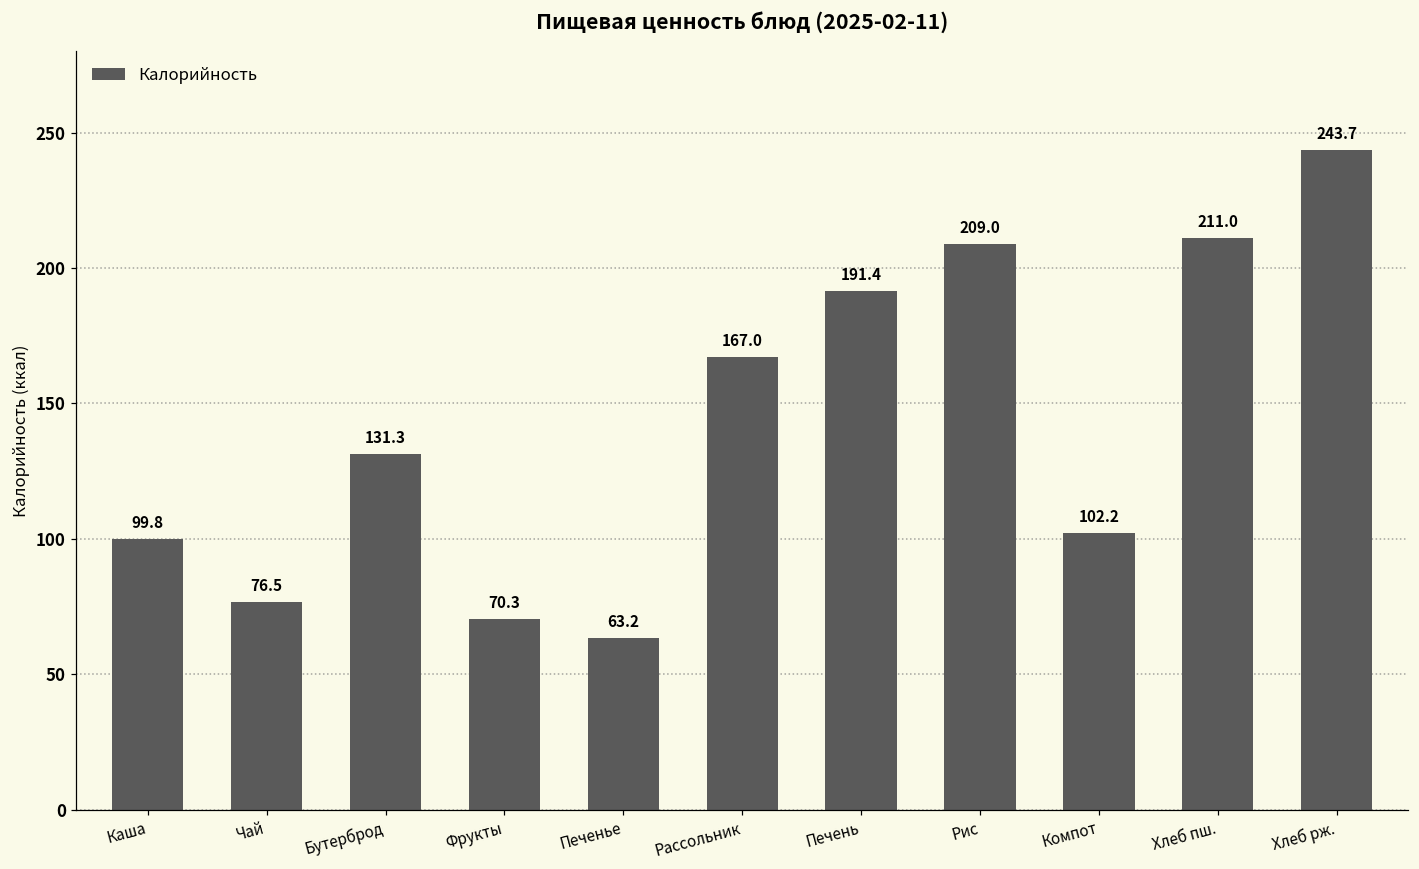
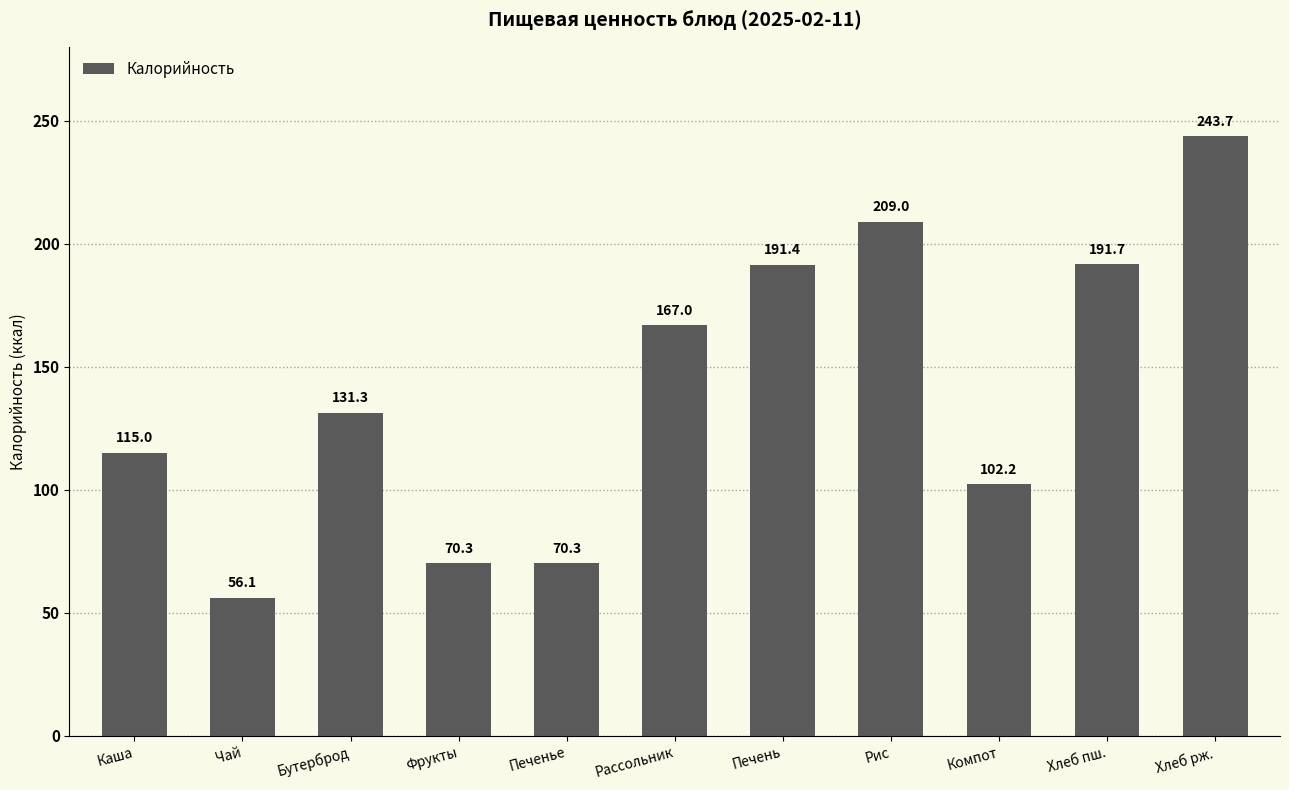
  {
-   "Каша": 99.8,
-   "Чай": 76.5,
+   "Каша": 115.0,
+   "Чай": 56.1,
    "Бутерброд": 131.3,
    "Фрукты": 70.3,
-   "Печенье": 63.2,
+   "Печенье": 70.3,
    "Рассольник": 167.0,
    "Печень": 191.4,
    "Рис": 209.0,
    "Компот": 102.2,
-   "Хлеб пш.": 211.0,
+   "Хлеб пш.": 191.7,
    "Хлеб рж.": 243.7
  }
